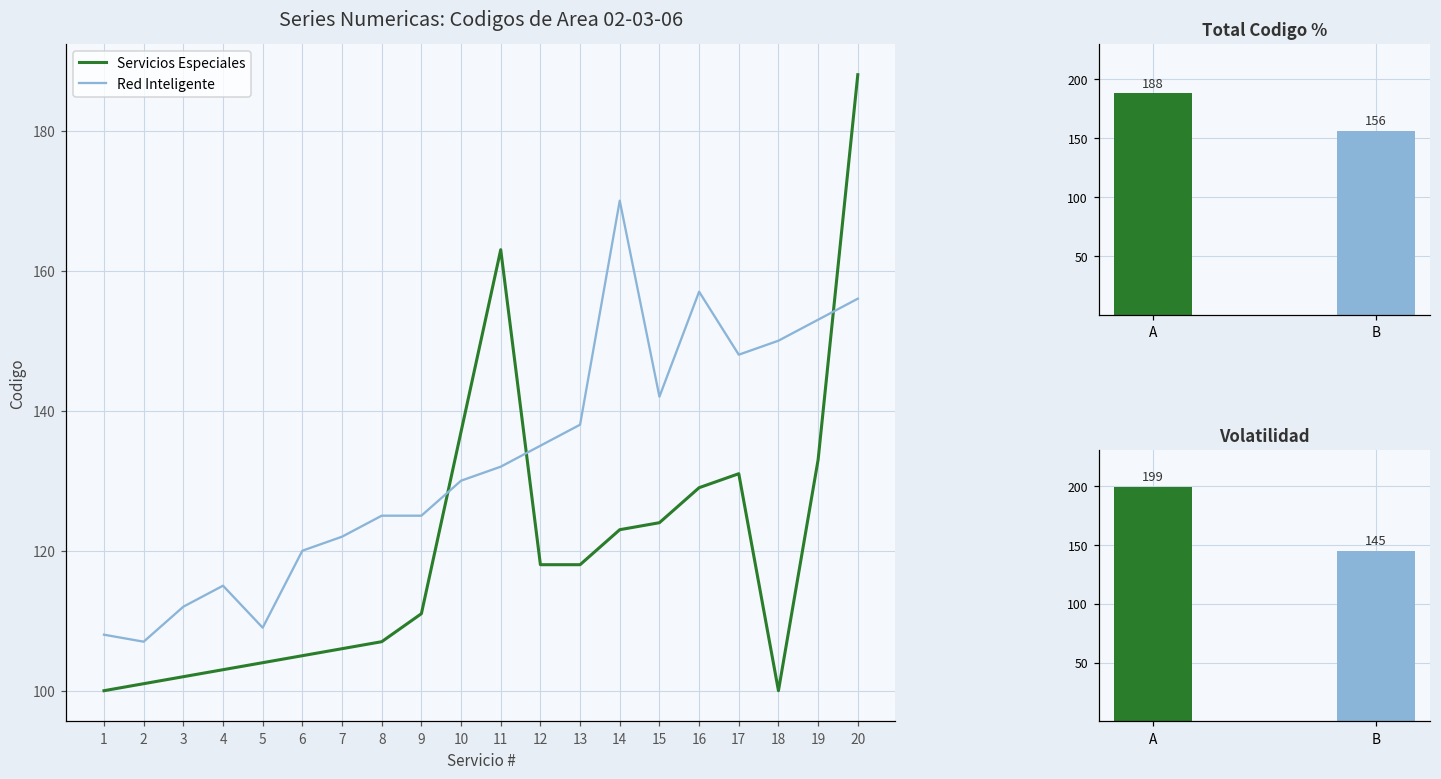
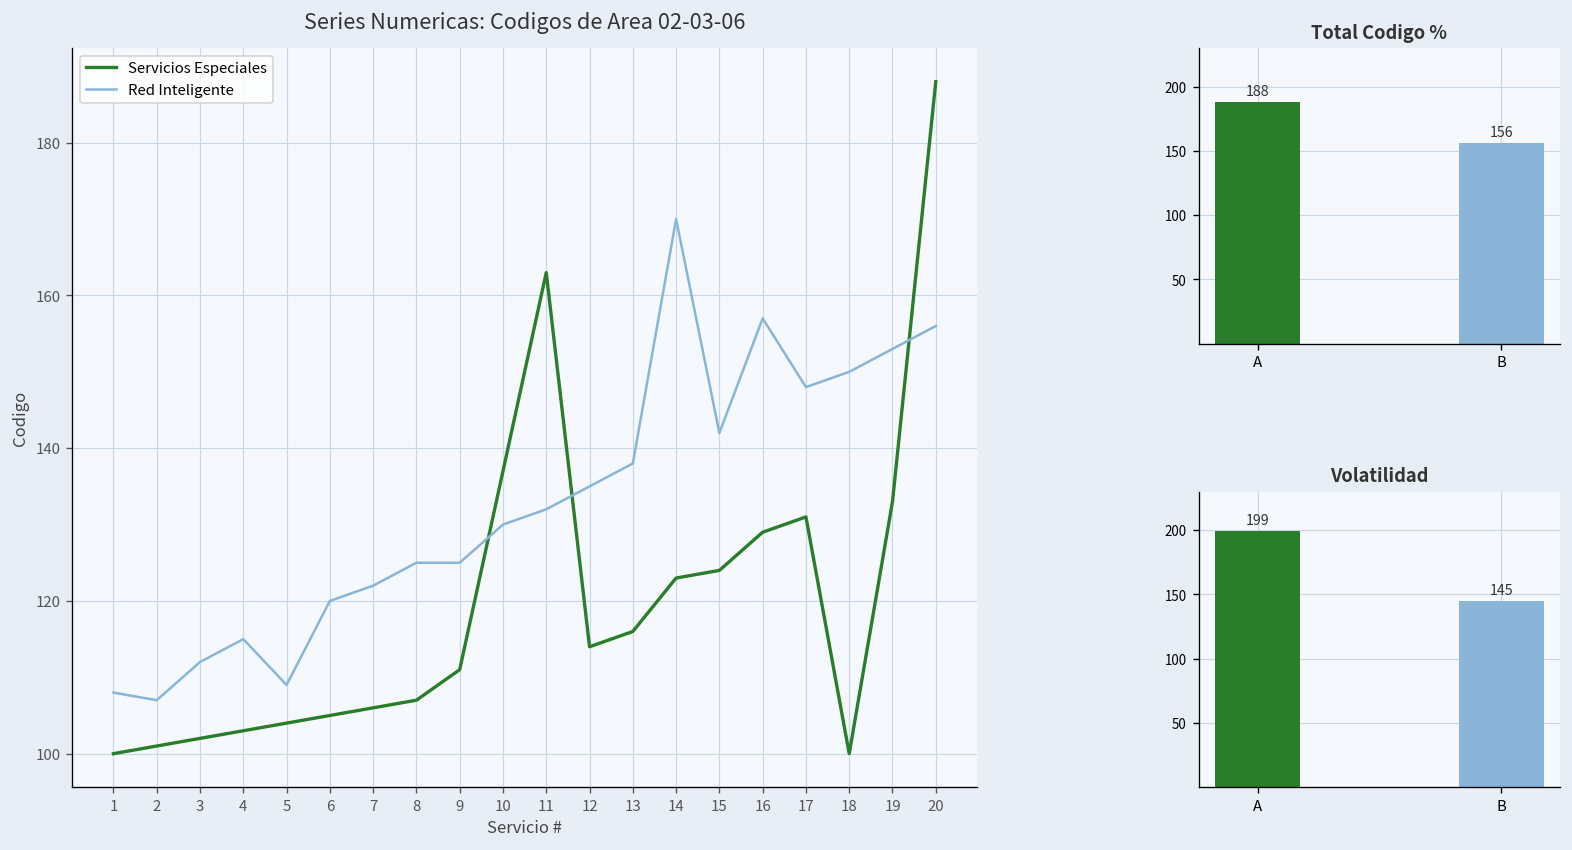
  {
    "Series Numericas: Codigos de Area 02-03-06": {
      "Servicios Especiales": {
        "1": 100,
        "2": 101,
        "3": 102,
        "4": 103,
        "5": 104,
        "6": 105,
        "7": 106,
        "8": 107,
        "9": 111,
        "10": 137,
        "11": 163,
-       "12": 118,
-       "13": 118,
+       "12": 114,
+       "13": 116,
        "14": 123,
        "15": 124,
        "16": 129,
        "17": 131,
        "18": 100,
        "19": 133,
        "20": 188
      },
      "Red Inteligente": {
        "1": 108,
        "2": 107,
        "3": 112,
        "4": 115,
        "5": 109,
        "6": 120,
        "7": 122,
        "8": 125,
        "9": 125,
        "10": 130,
        "11": 132,
        "12": 135,
        "13": 138,
        "14": 170,
        "15": 142,
        "16": 157,
        "17": 148,
        "18": 150,
        "19": 153,
        "20": 156
      }
    },
    "Total Codigo %": {
      "A": 188,
      "B": 156
    },
    "Volatilidad": {
      "A": 199,
      "B": 145
    }
  }
